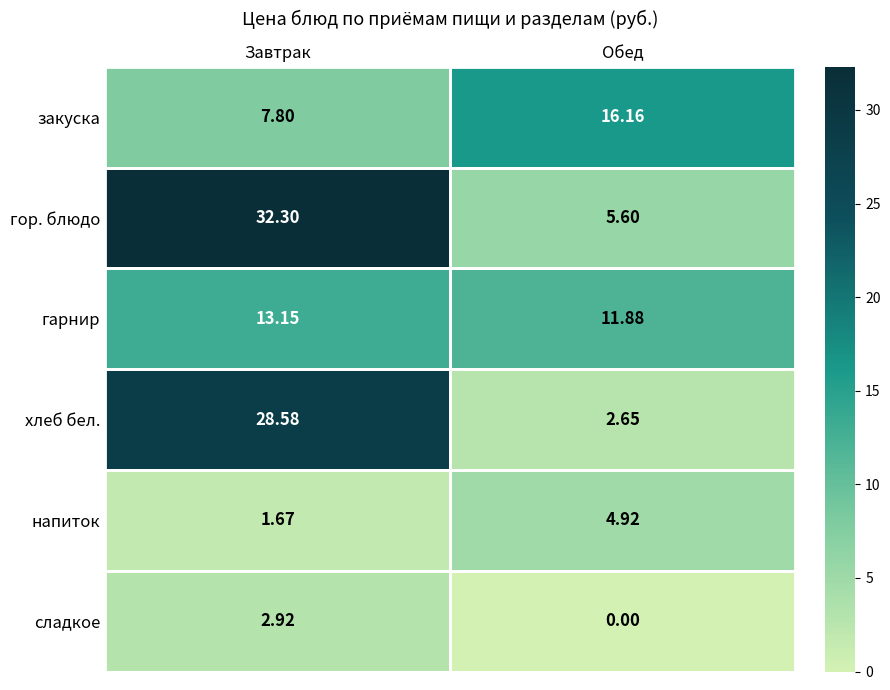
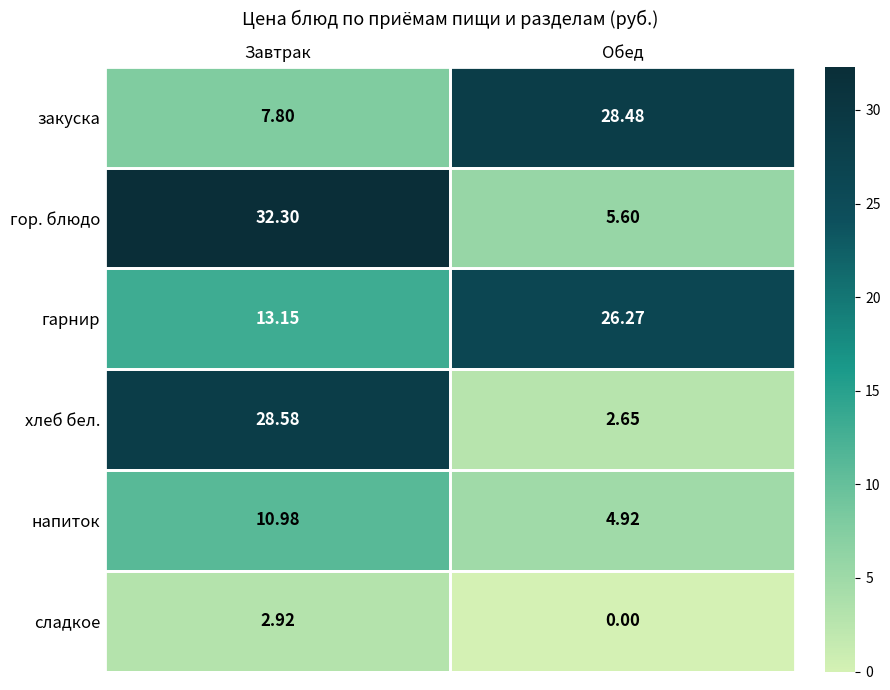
  {
    "закуска": {
      "Завтрак": 7.80,
-     "Обед": 16.16
+     "Обед": 28.48
    },
    "гор. блюдо": {
      "Завтрак": 32.30,
      "Обед": 5.60
    },
    "гарнир": {
      "Завтрак": 13.15,
-     "Обед": 11.88
+     "Обед": 26.27
    },
    "хлеб бел.": {
      "Завтрак": 28.58,
      "Обед": 2.65
    },
    "напиток": {
-     "Завтрак": 1.67,
+     "Завтрак": 10.98,
      "Обед": 4.92
    },
    "сладкое": {
      "Завтрак": 2.92,
      "Обед": 0.00
    }
  }
